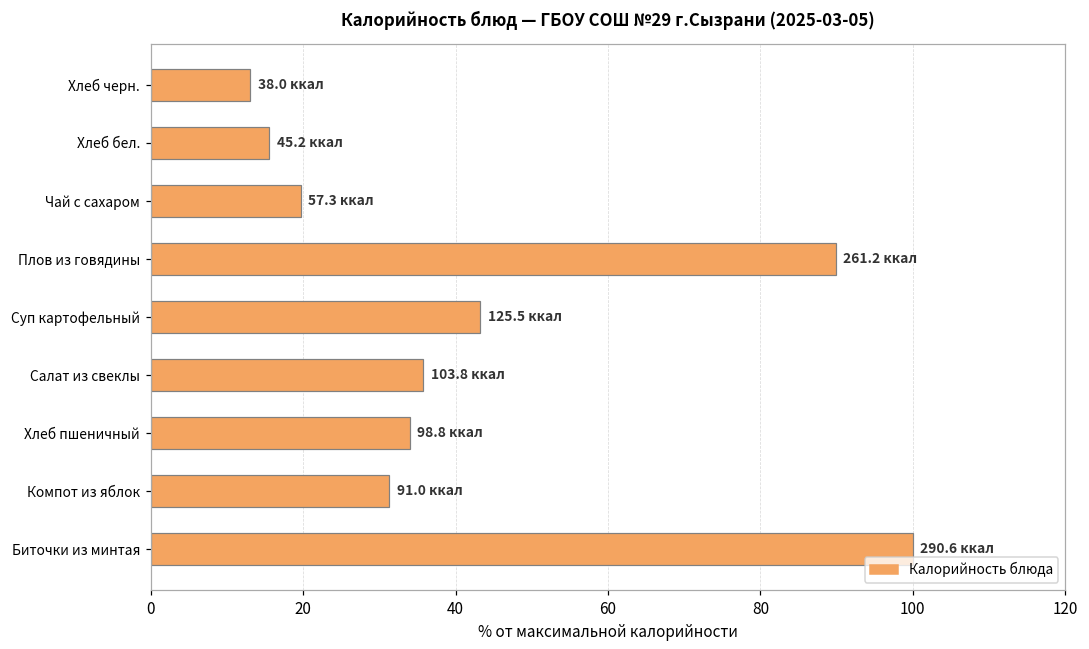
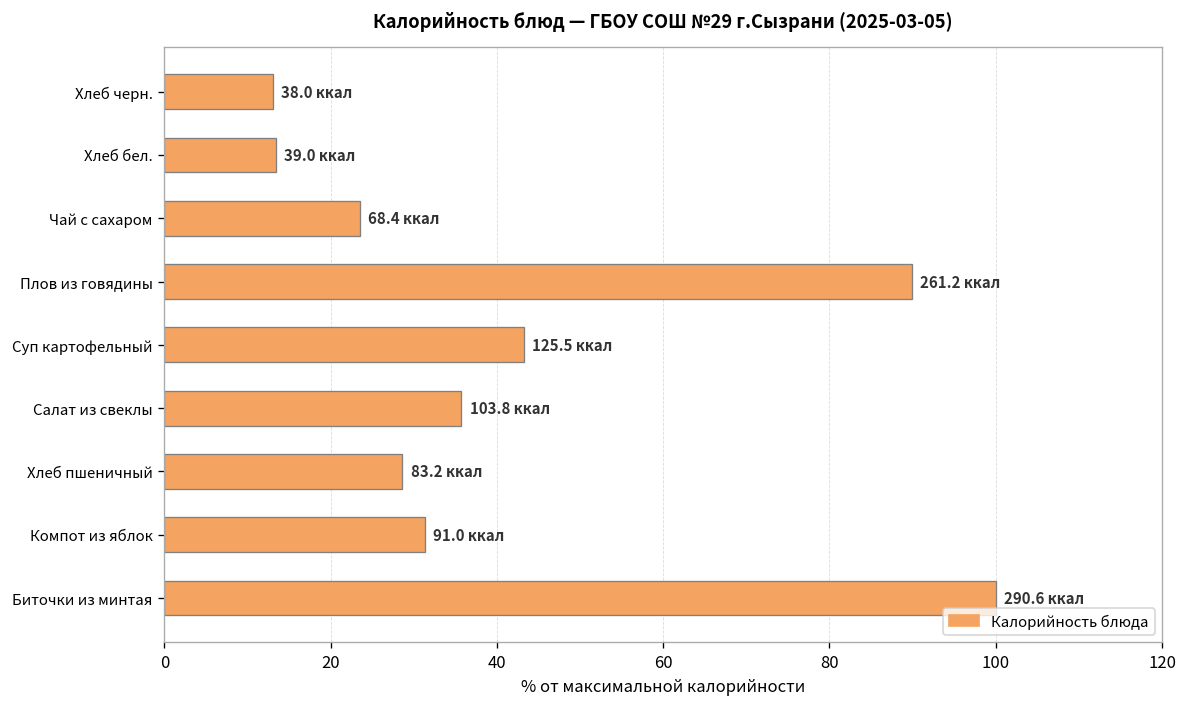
  {
-   "Хлеб бел.": 45.2,
-   "Чай с сахаром": 57.3,
-   "Хлеб пшеничный": 98.8
+   "Хлеб бел.": 39.0,
+   "Чай с сахаром": 68.4,
+   "Хлеб пшеничный": 83.2
  }
